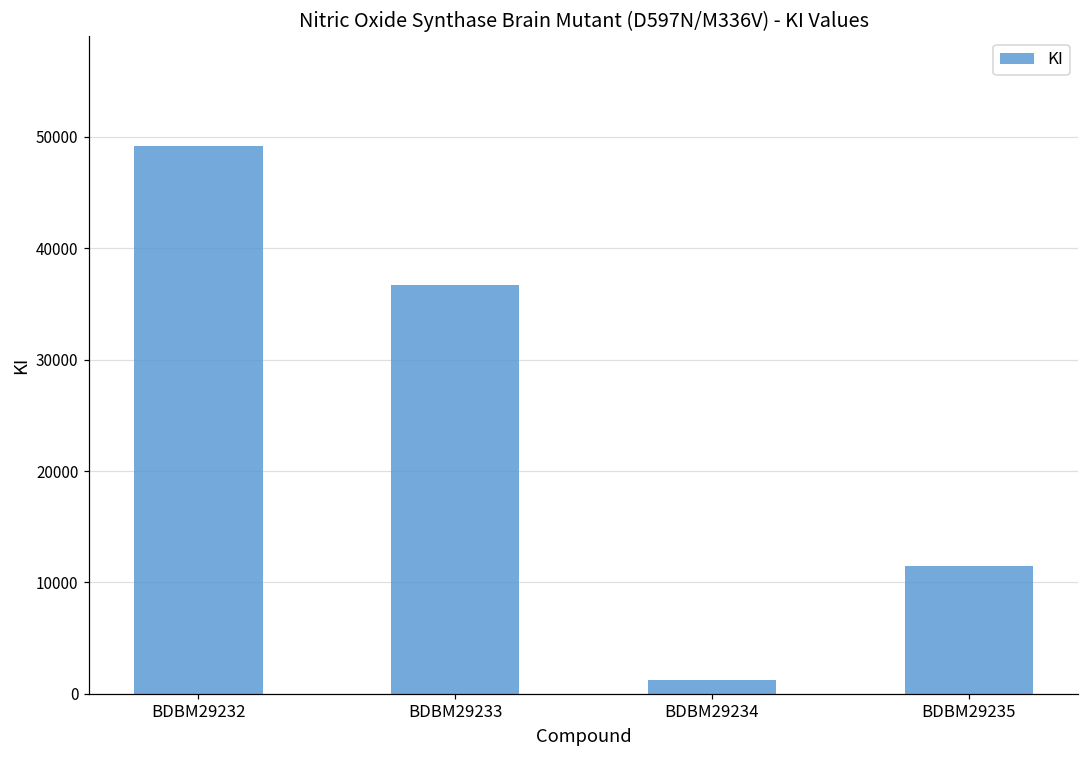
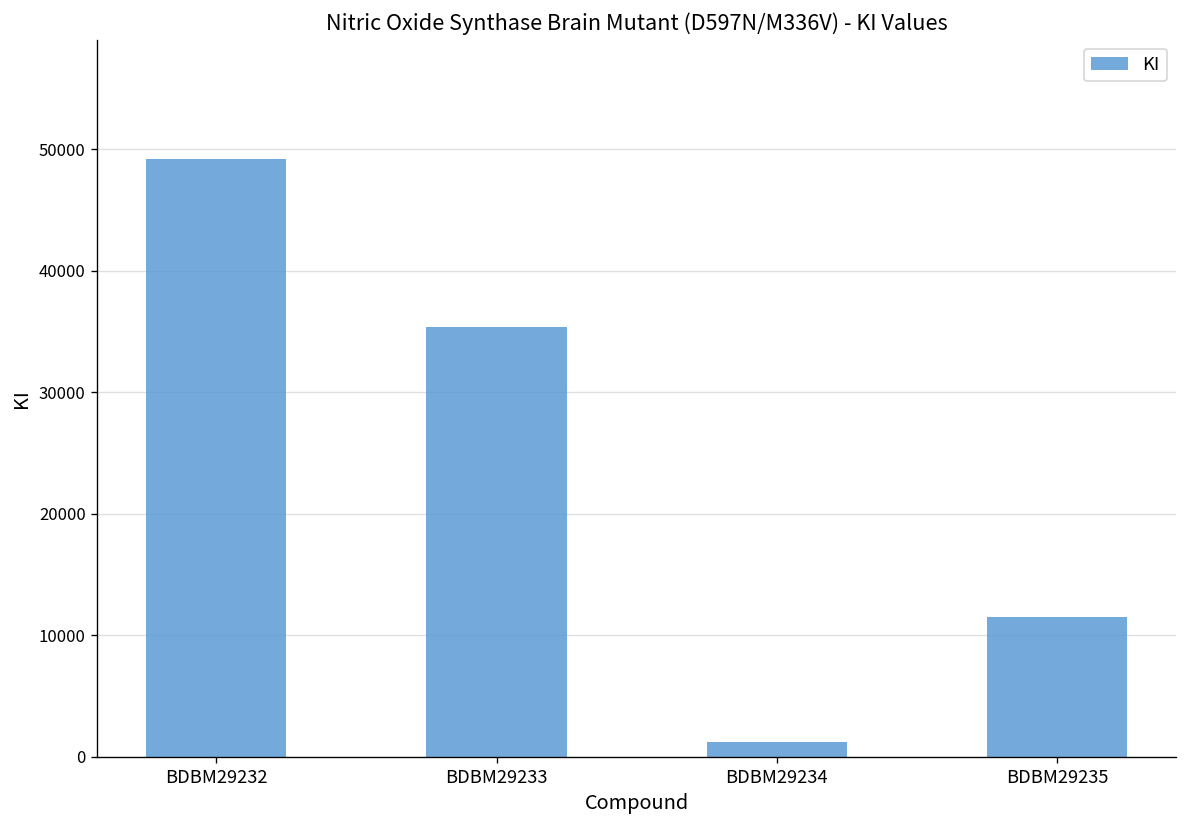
  {
    "BDBM29232": 49200,
-   "BDBM29233": 36700,
+   "BDBM29233": 35400,
    "BDBM29234": 1200,
    "BDBM29235": 11500
  }
